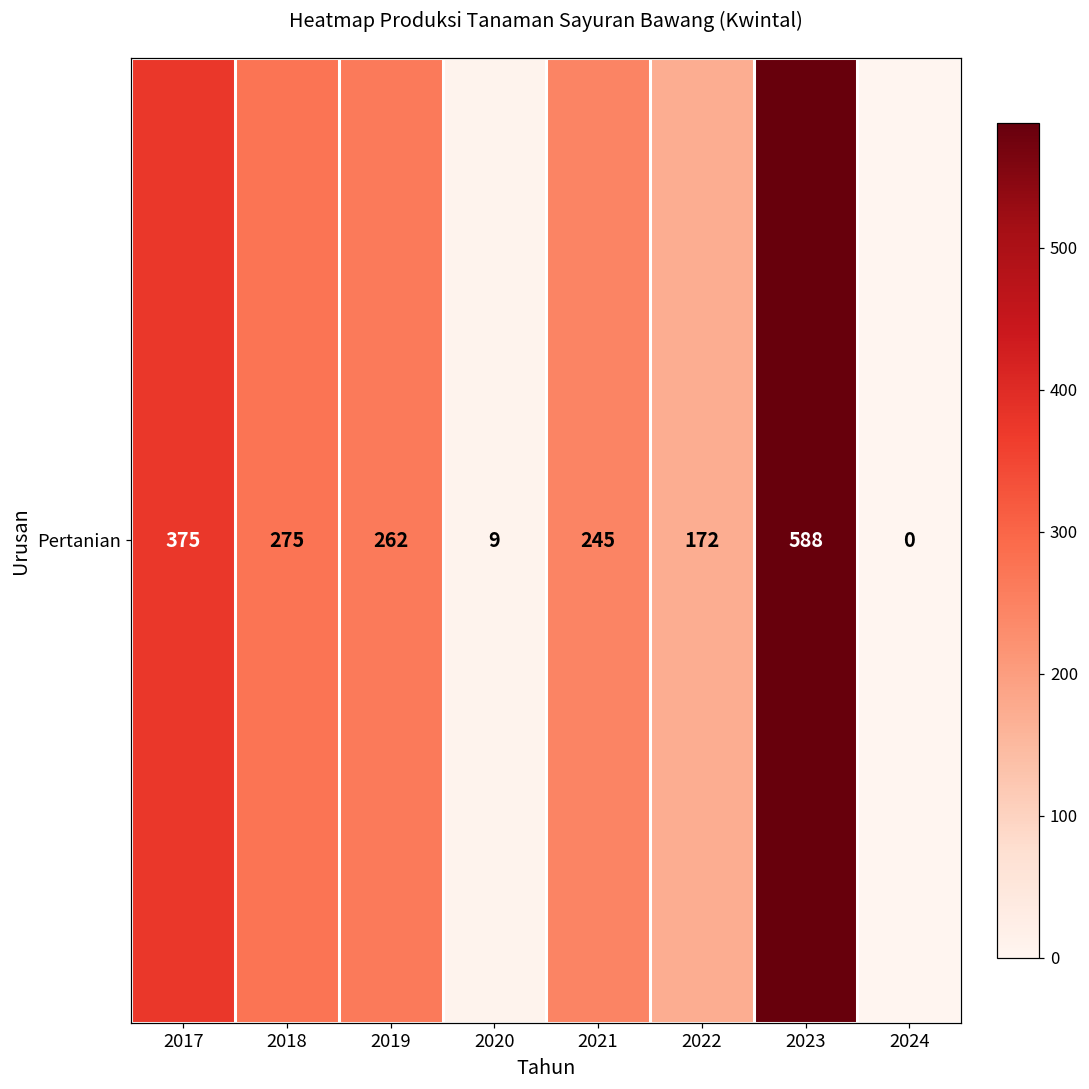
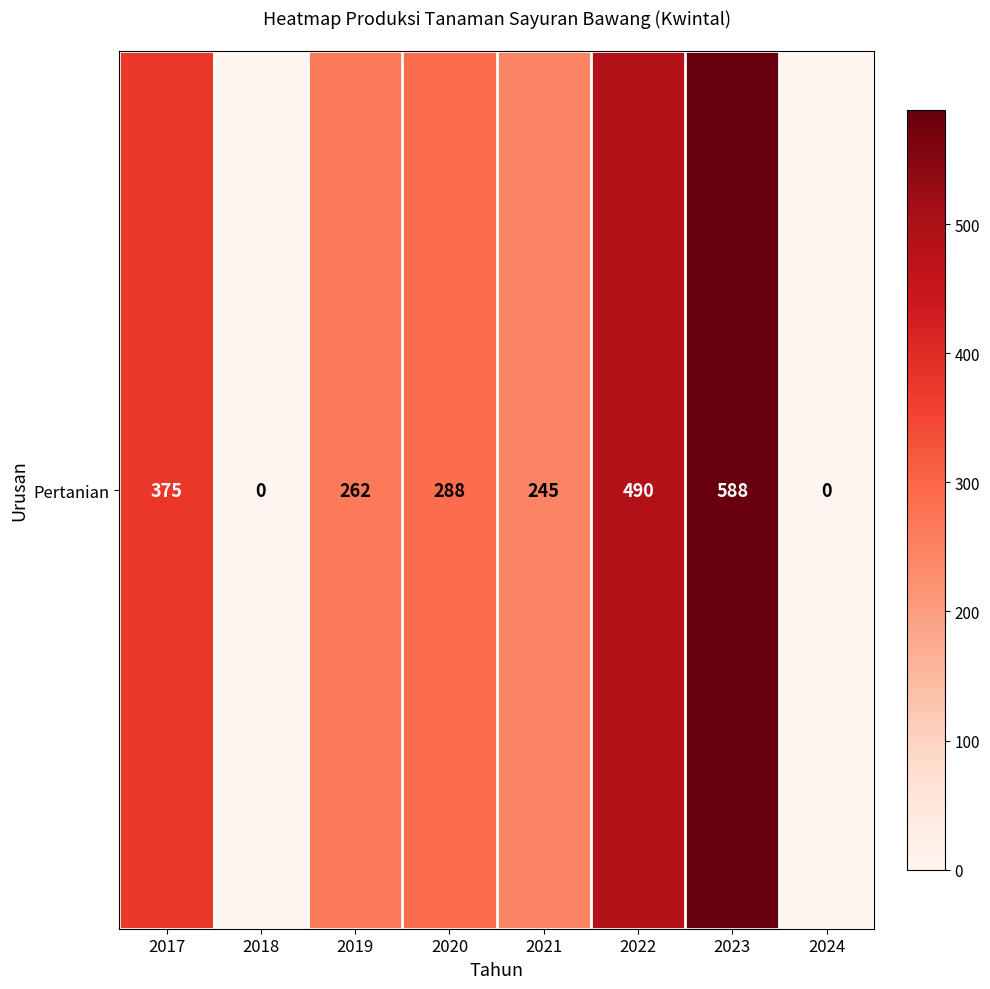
  {
    "Pertanian": {
      "2017": 375,
-     "2018": 275,
+     "2018": 0,
      "2019": 262,
-     "2020": 9,
+     "2020": 288,
      "2021": 245,
-     "2022": 172,
+     "2022": 490,
      "2023": 588,
      "2024": 0
    }
  }
